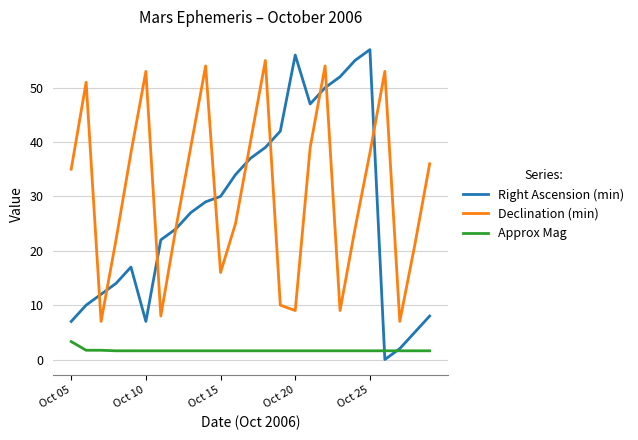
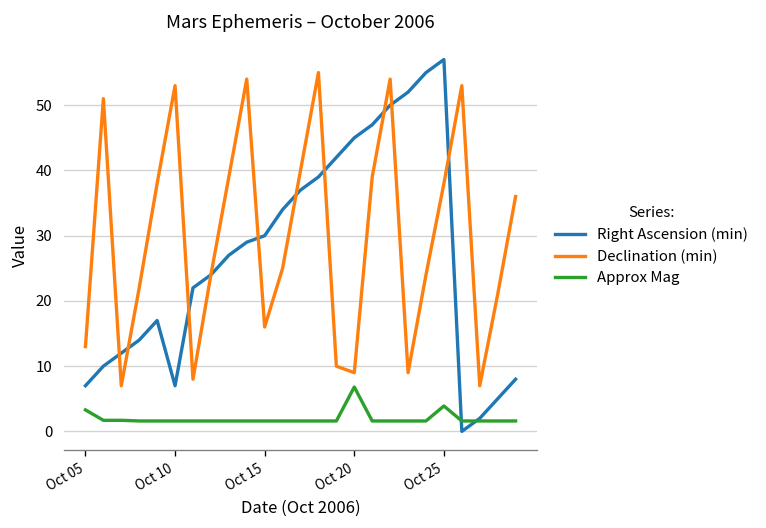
  {
    "Right Ascension (min)": {
      "Oct 05": 7,
      "Oct 10": 7,
      "Oct 15": 30,
-     "Oct 20": 56,
+     "Oct 20": 45,
      "Oct 25": 57
    },
    "Declination (min)": {
-     "Oct 05": 35,
+     "Oct 05": 13,
      "Oct 10": 53,
      "Oct 15": 16,
      "Oct 20": 9,
      "Oct 25": 38
    },
    "Approx Mag": {
      "Oct 05": 3,
      "Oct 10": 2,
      "Oct 15": 2,
-     "Oct 20": 2,
-     "Oct 25": 2
+     "Oct 20": 7,
+     "Oct 25": 4
    }
  }
